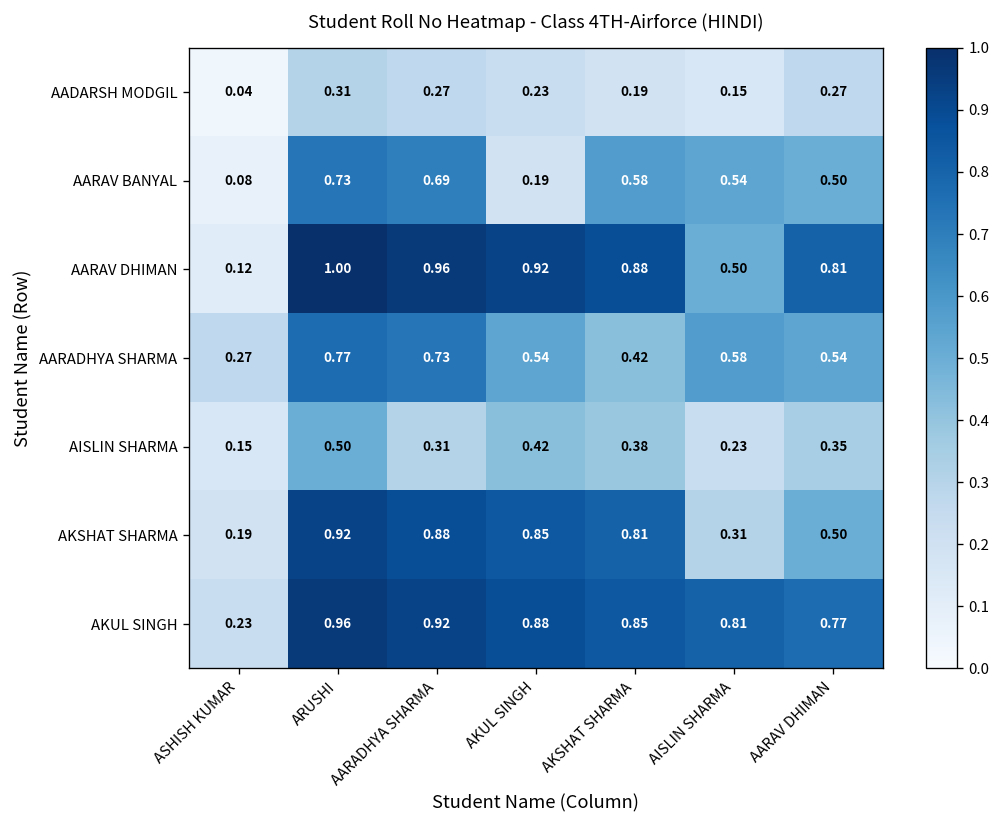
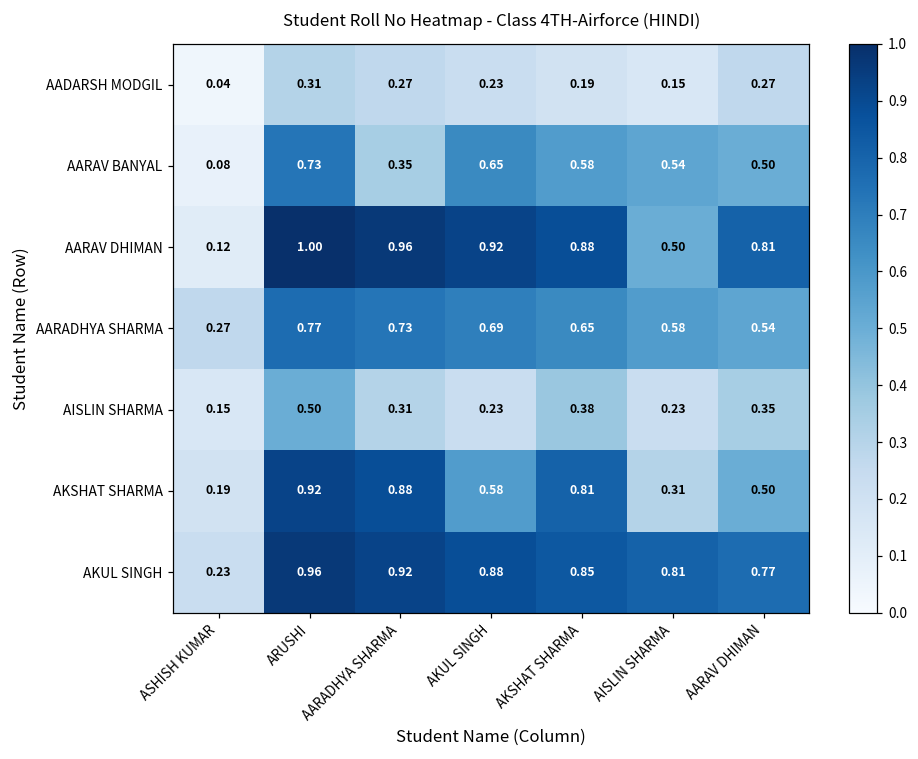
  {
    "AADARSH MODGIL": {
      "ASHISH KUMAR": 0.04,
      "ARUSHI": 0.31,
      "AARADHYA SHARMA": 0.27,
      "AKUL SINGH": 0.23,
      "AKSHAT SHARMA": 0.19,
      "AISLIN SHARMA": 0.15,
      "AARAV DHIMAN": 0.27
    },
    "AARAV BANYAL": {
      "ASHISH KUMAR": 0.08,
      "ARUSHI": 0.73,
-     "AARADHYA SHARMA": 0.69,
-     "AKUL SINGH": 0.19,
+     "AARADHYA SHARMA": 0.35,
+     "AKUL SINGH": 0.65,
      "AKSHAT SHARMA": 0.58,
      "AISLIN SHARMA": 0.54,
      "AARAV DHIMAN": 0.50
    },
    "AARAV DHIMAN": {
      "ASHISH KUMAR": 0.12,
      "ARUSHI": 1.00,
      "AARADHYA SHARMA": 0.96,
      "AKUL SINGH": 0.92,
      "AKSHAT SHARMA": 0.88,
      "AISLIN SHARMA": 0.50,
      "AARAV DHIMAN": 0.81
    },
    "AARADHYA SHARMA": {
      "ASHISH KUMAR": 0.27,
      "ARUSHI": 0.77,
      "AARADHYA SHARMA": 0.73,
-     "AKUL SINGH": 0.54,
-     "AKSHAT SHARMA": 0.42,
+     "AKUL SINGH": 0.69,
+     "AKSHAT SHARMA": 0.65,
      "AISLIN SHARMA": 0.58,
      "AARAV DHIMAN": 0.54
    },
    "AISLIN SHARMA": {
      "ASHISH KUMAR": 0.15,
      "ARUSHI": 0.50,
      "AARADHYA SHARMA": 0.31,
-     "AKUL SINGH": 0.42,
+     "AKUL SINGH": 0.23,
      "AKSHAT SHARMA": 0.38,
      "AISLIN SHARMA": 0.23,
      "AARAV DHIMAN": 0.35
    },
    "AKSHAT SHARMA": {
      "ASHISH KUMAR": 0.19,
      "ARUSHI": 0.92,
      "AARADHYA SHARMA": 0.88,
-     "AKUL SINGH": 0.85,
+     "AKUL SINGH": 0.58,
      "AKSHAT SHARMA": 0.81,
      "AISLIN SHARMA": 0.31,
      "AARAV DHIMAN": 0.50
    },
    "AKUL SINGH": {
      "ASHISH KUMAR": 0.23,
      "ARUSHI": 0.96,
      "AARADHYA SHARMA": 0.92,
      "AKUL SINGH": 0.88,
      "AKSHAT SHARMA": 0.85,
      "AISLIN SHARMA": 0.81,
      "AARAV DHIMAN": 0.77
    }
  }
